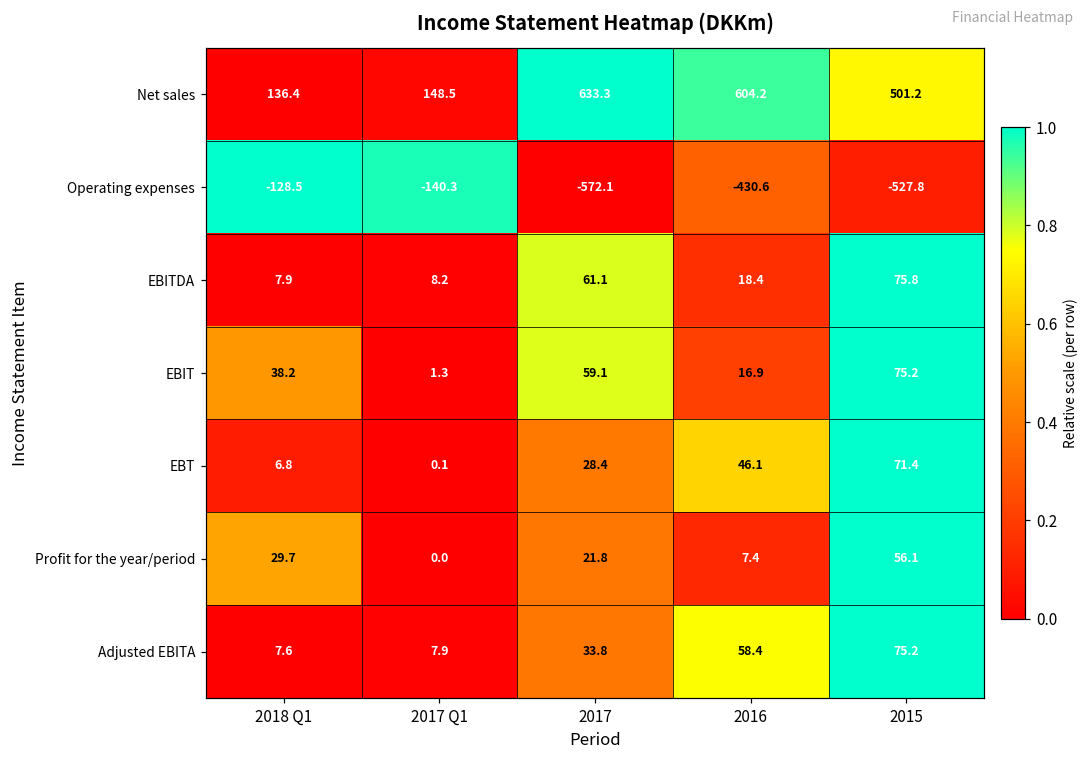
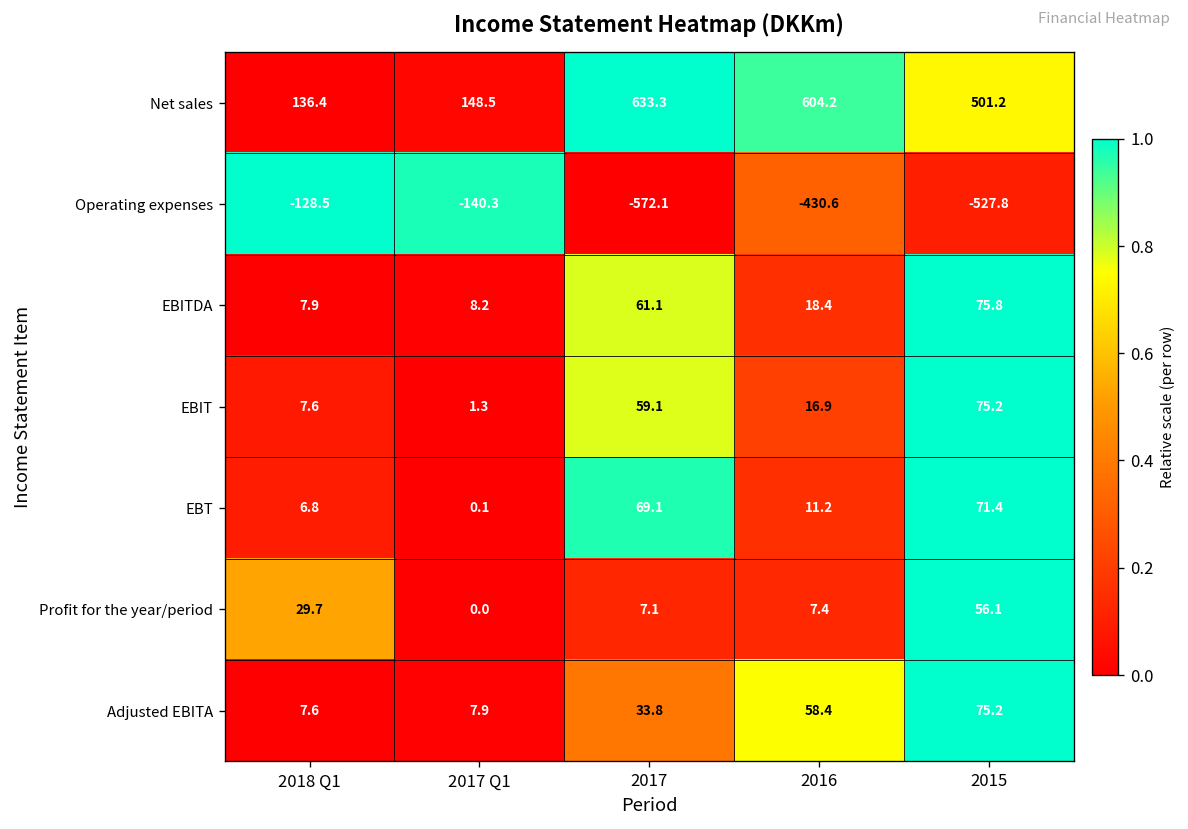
  {
    "Net sales": {
      "2018 Q1": 136.4,
      "2017 Q1": 148.5,
      "2017": 633.3,
      "2016": 604.2,
      "2015": 501.2
    },
    "Operating expenses": {
      "2018 Q1": -128.5,
      "2017 Q1": -140.3,
      "2017": -572.1,
      "2016": -430.6,
      "2015": -527.8
    },
    "EBITDA": {
      "2018 Q1": 7.9,
      "2017 Q1": 8.2,
      "2017": 61.1,
      "2016": 18.4,
      "2015": 75.8
    },
    "EBIT": {
-     "2018 Q1": 38.2,
+     "2018 Q1": 7.6,
      "2017 Q1": 1.3,
      "2017": 59.1,
      "2016": 16.9,
      "2015": 75.2
    },
    "EBT": {
      "2018 Q1": 6.8,
      "2017 Q1": 0.1,
-     "2017": 28.4,
-     "2016": 46.1,
+     "2017": 69.1,
+     "2016": 11.2,
      "2015": 71.4
    },
    "Profit for the year/period": {
      "2018 Q1": 29.7,
      "2017 Q1": 0.0,
-     "2017": 21.8,
+     "2017": 7.1,
      "2016": 7.4,
      "2015": 56.1
    },
    "Adjusted EBITA": {
      "2018 Q1": 7.6,
      "2017 Q1": 7.9,
      "2017": 33.8,
      "2016": 58.4,
      "2015": 75.2
    }
  }
